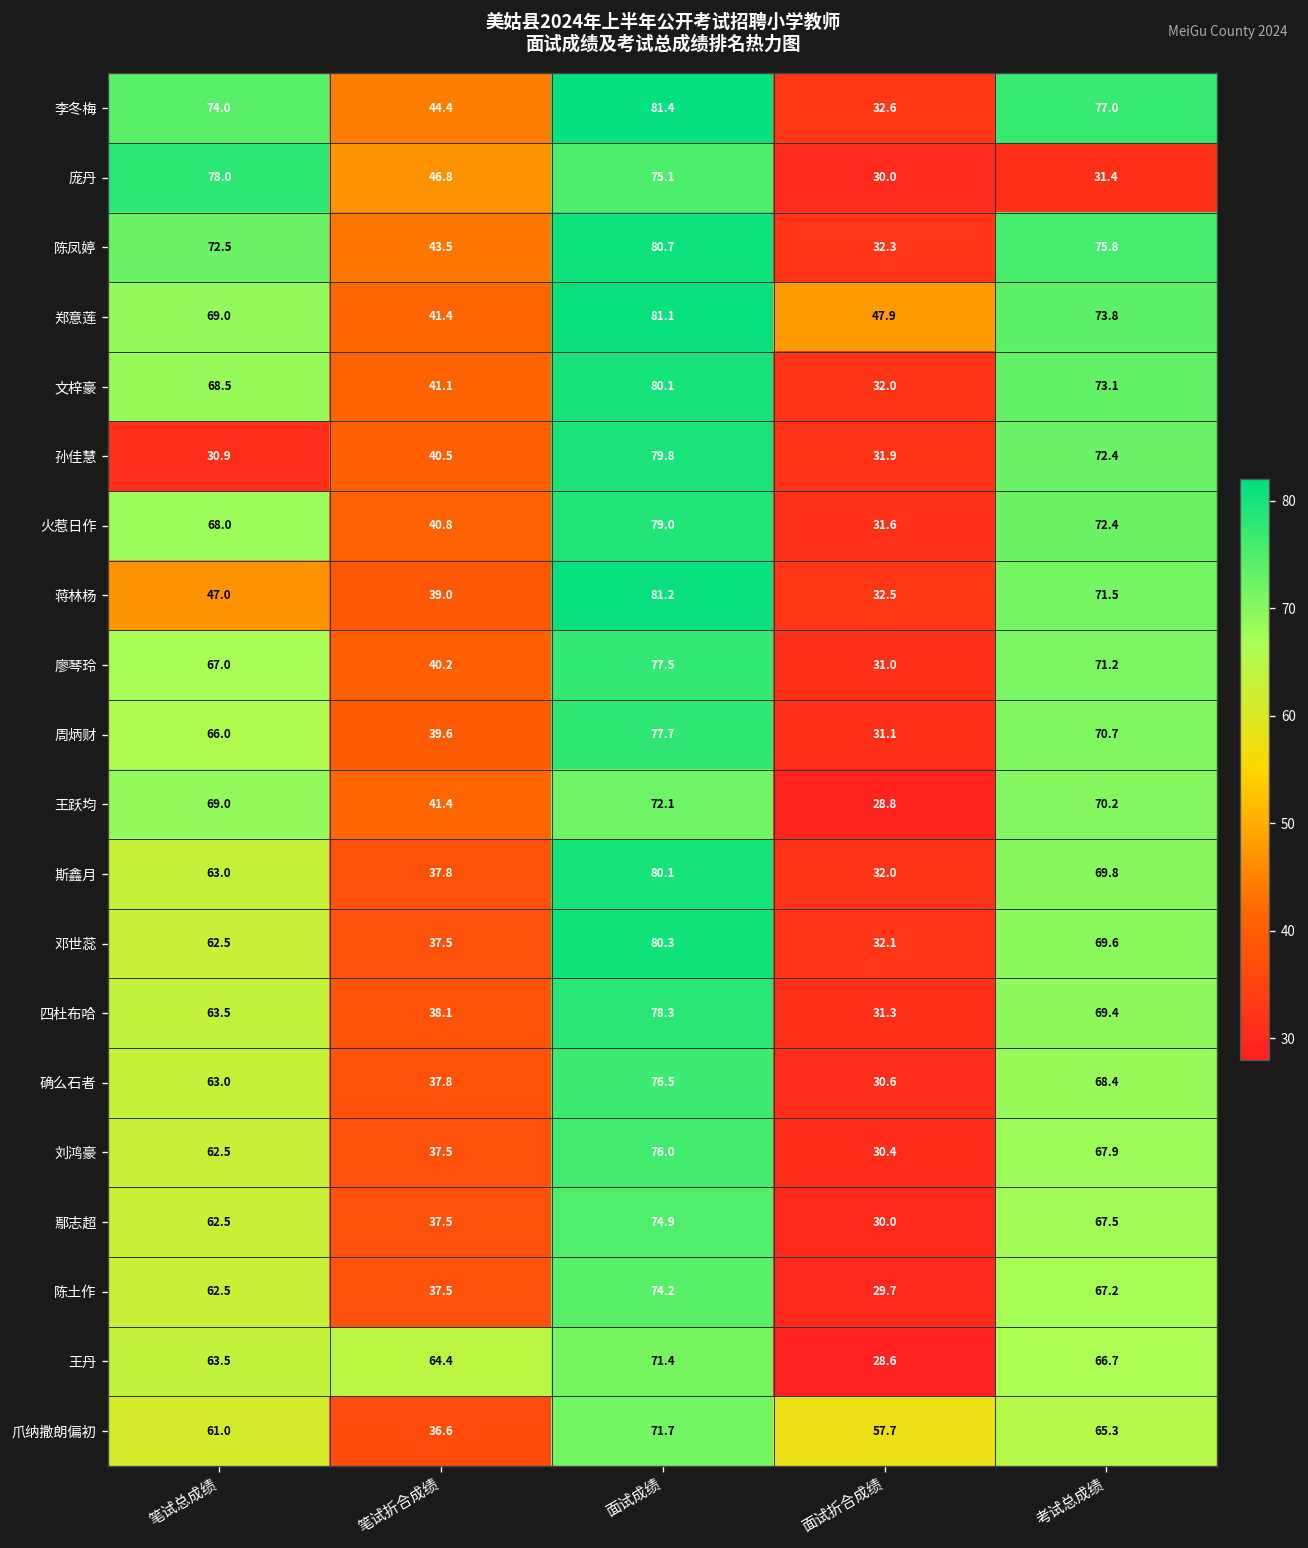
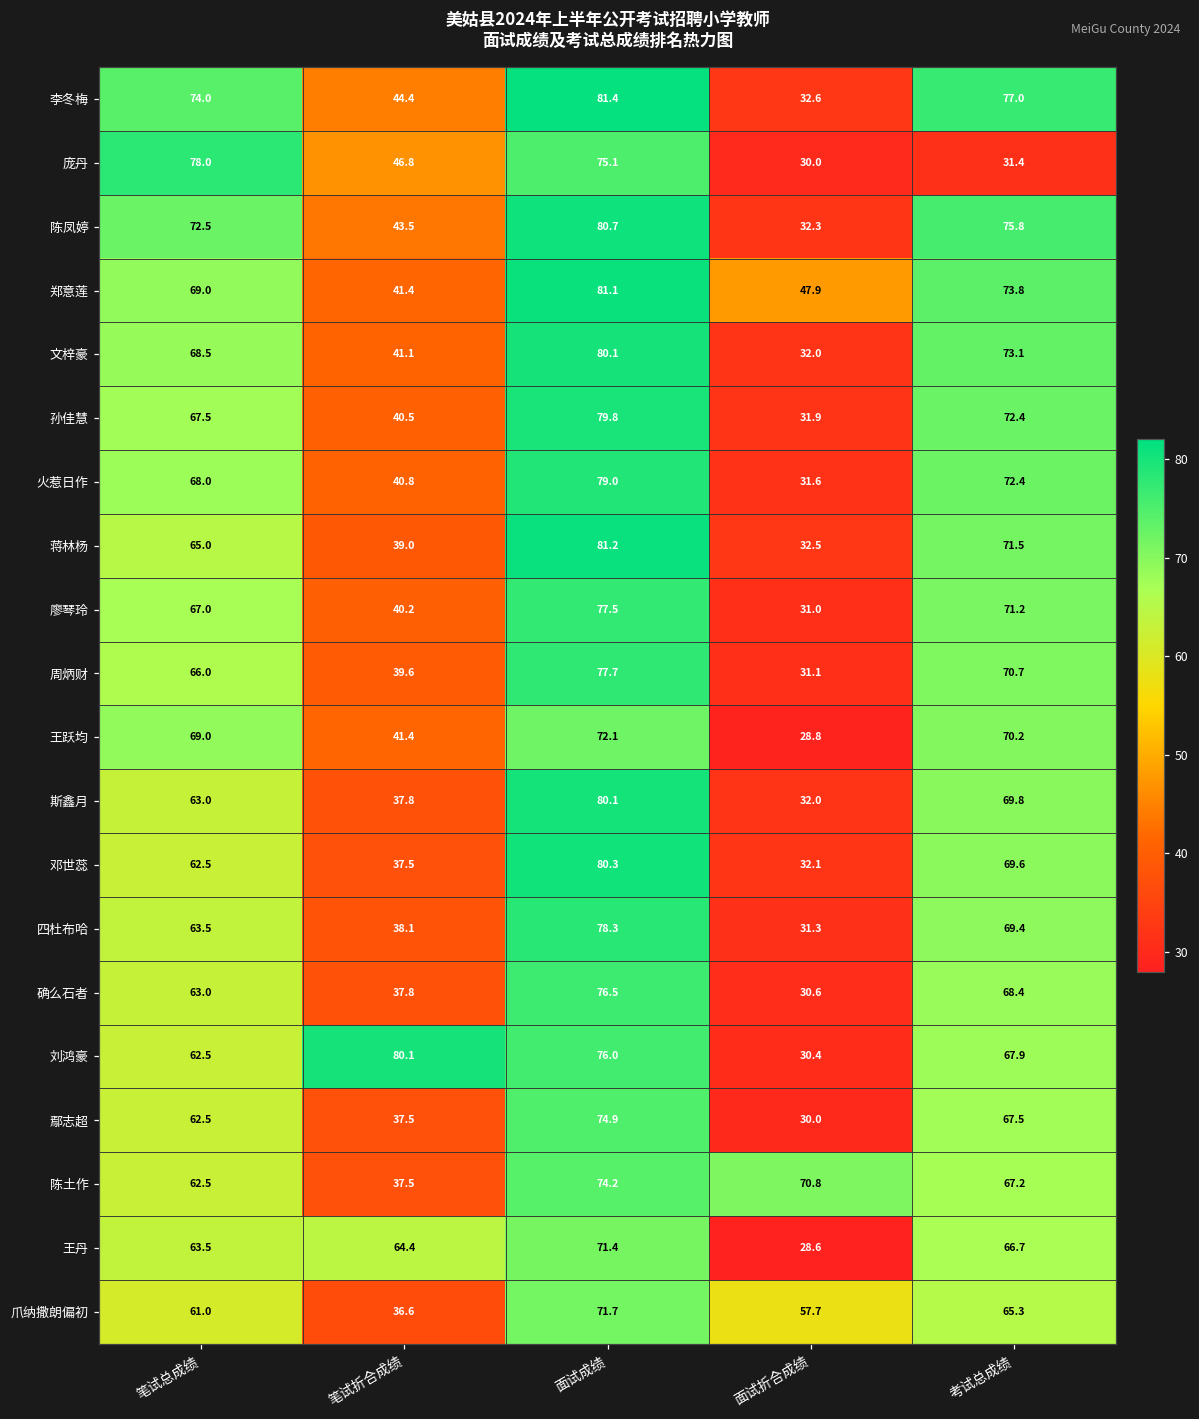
  {
    "李冬梅": {
      "笔试总成绩": 74.0,
      "笔试折合成绩": 44.4,
      "面试成绩": 81.4,
      "面试折合成绩": 32.6,
      "考试总成绩": 77.0
    },
    "庞丹": {
      "笔试总成绩": 78.0,
      "笔试折合成绩": 46.8,
      "面试成绩": 75.1,
      "面试折合成绩": 30.0,
      "考试总成绩": 31.4
    },
    "陈凤婷": {
      "笔试总成绩": 72.5,
      "笔试折合成绩": 43.5,
      "面试成绩": 80.7,
      "面试折合成绩": 32.3,
      "考试总成绩": 75.8
    },
    "郑意莲": {
      "笔试总成绩": 69.0,
      "笔试折合成绩": 41.4,
      "面试成绩": 81.1,
      "面试折合成绩": 47.9,
      "考试总成绩": 73.8
    },
    "文梓豪": {
      "笔试总成绩": 68.5,
      "笔试折合成绩": 41.1,
      "面试成绩": 80.1,
      "面试折合成绩": 32.0,
      "考试总成绩": 73.1
    },
    "孙佳慧": {
-     "笔试总成绩": 30.9,
+     "笔试总成绩": 67.5,
      "笔试折合成绩": 40.5,
      "面试成绩": 79.8,
      "面试折合成绩": 31.9,
      "考试总成绩": 72.4
    },
    "火惹日作": {
      "笔试总成绩": 68.0,
      "笔试折合成绩": 40.8,
      "面试成绩": 79.0,
      "面试折合成绩": 31.6,
      "考试总成绩": 72.4
    },
    "蒋林杨": {
-     "笔试总成绩": 47.0,
+     "笔试总成绩": 65.0,
      "笔试折合成绩": 39.0,
      "面试成绩": 81.2,
      "面试折合成绩": 32.5,
      "考试总成绩": 71.5
    },
    "廖琴玲": {
      "笔试总成绩": 67.0,
      "笔试折合成绩": 40.2,
      "面试成绩": 77.5,
      "面试折合成绩": 31.0,
      "考试总成绩": 71.2
    },
    "周炳财": {
      "笔试总成绩": 66.0,
      "笔试折合成绩": 39.6,
      "面试成绩": 77.7,
      "面试折合成绩": 31.1,
      "考试总成绩": 70.7
    },
    "王跃均": {
      "笔试总成绩": 69.0,
      "笔试折合成绩": 41.4,
      "面试成绩": 72.1,
      "面试折合成绩": 28.8,
      "考试总成绩": 70.2
    },
    "斯鑫月": {
      "笔试总成绩": 63.0,
      "笔试折合成绩": 37.8,
      "面试成绩": 80.1,
      "面试折合成绩": 32.0,
      "考试总成绩": 69.8
    },
    "邓世蕊": {
      "笔试总成绩": 62.5,
      "笔试折合成绩": 37.5,
      "面试成绩": 80.3,
      "面试折合成绩": 32.1,
      "考试总成绩": 69.6
    },
    "四杜布哈": {
      "笔试总成绩": 63.5,
      "笔试折合成绩": 38.1,
      "面试成绩": 78.3,
      "面试折合成绩": 31.3,
      "考试总成绩": 69.4
    },
    "确么石者": {
      "笔试总成绩": 63.0,
      "笔试折合成绩": 37.8,
      "面试成绩": 76.5,
      "面试折合成绩": 30.6,
      "考试总成绩": 68.4
    },
    "刘鸿豪": {
      "笔试总成绩": 62.5,
-     "笔试折合成绩": 37.5,
+     "笔试折合成绩": 80.1,
      "面试成绩": 76.0,
      "面试折合成绩": 30.4,
      "考试总成绩": 67.9
    },
    "鄢志超": {
      "笔试总成绩": 62.5,
      "笔试折合成绩": 37.5,
      "面试成绩": 74.9,
      "面试折合成绩": 30.0,
      "考试总成绩": 67.5
    },
    "陈土作": {
      "笔试总成绩": 62.5,
      "笔试折合成绩": 37.5,
      "面试成绩": 74.2,
-     "面试折合成绩": 29.7,
+     "面试折合成绩": 70.8,
      "考试总成绩": 67.2
    },
    "王丹": {
      "笔试总成绩": 63.5,
      "笔试折合成绩": 64.4,
      "面试成绩": 71.4,
      "面试折合成绩": 28.6,
      "考试总成绩": 66.7
    },
    "爪纳撒朗偏初": {
      "笔试总成绩": 61.0,
      "笔试折合成绩": 36.6,
      "面试成绩": 71.7,
      "面试折合成绩": 57.7,
      "考试总成绩": 65.3
    }
  }
